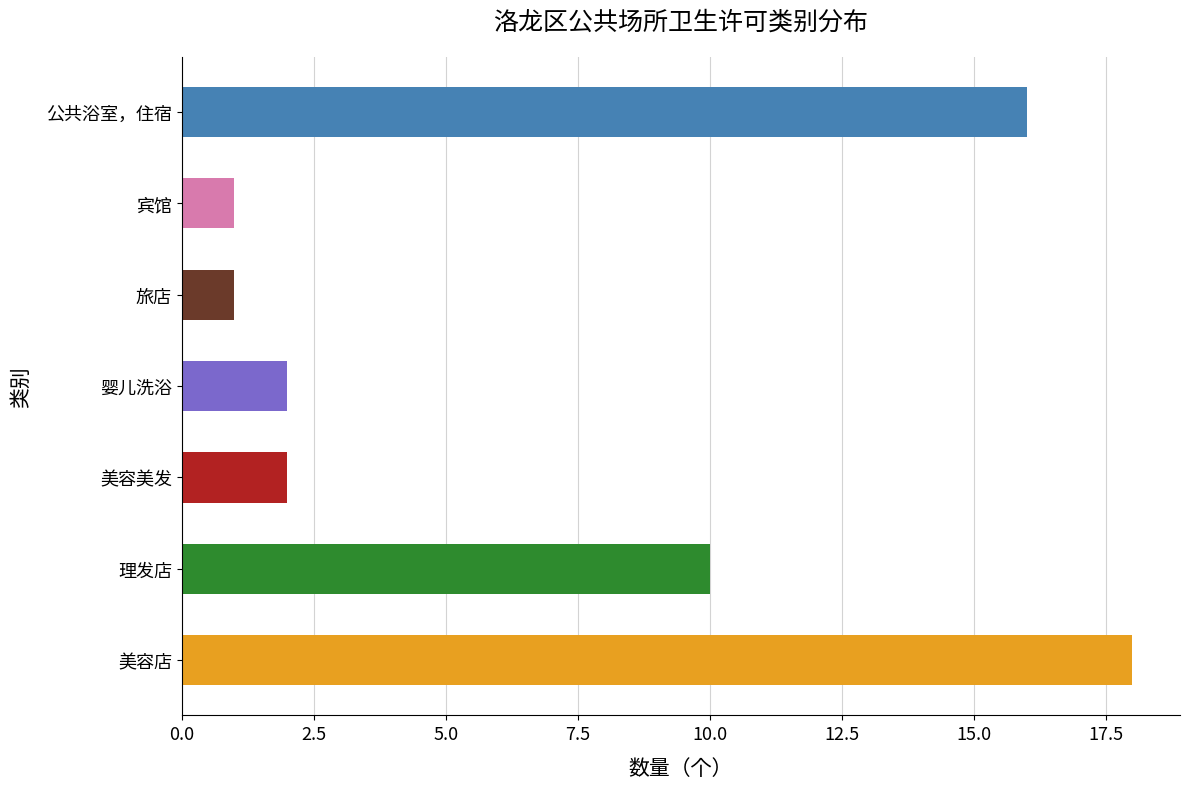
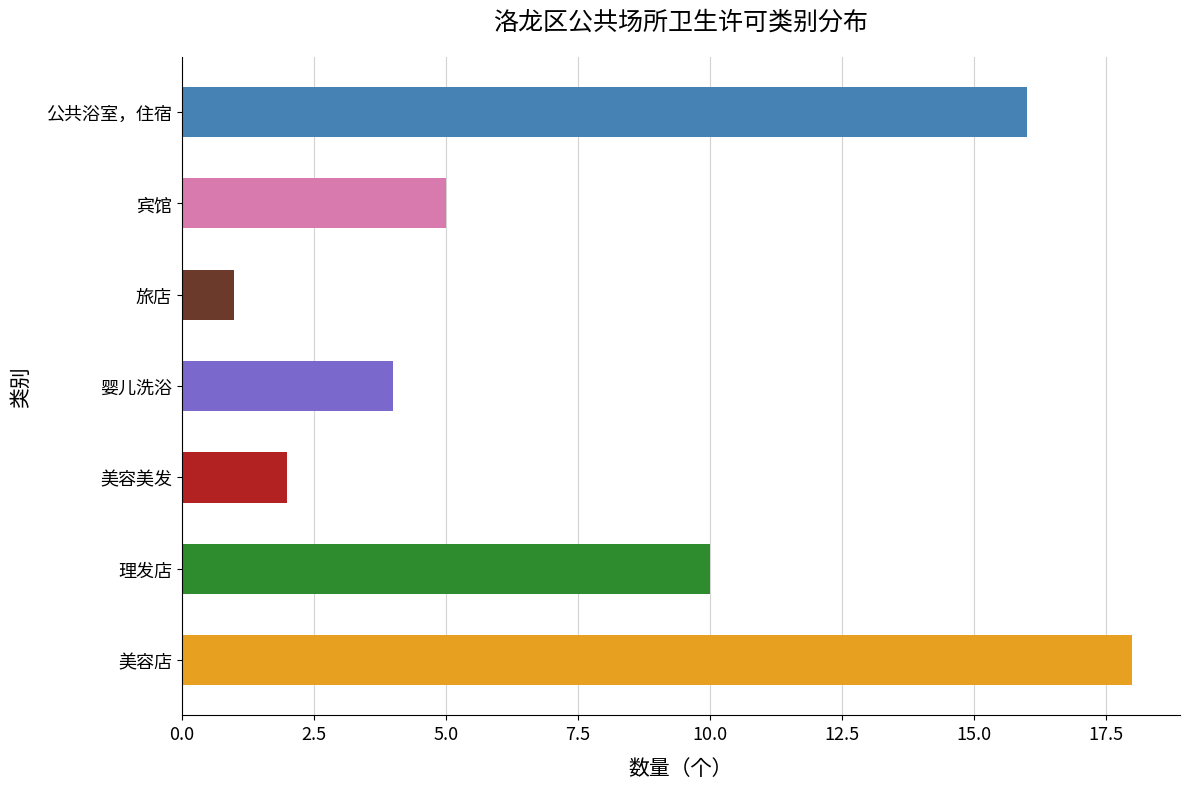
  {
    "公共浴室，住宿": 16,
-   "宾馆": 1,
+   "宾馆": 5,
    "旅店": 1,
-   "婴儿洗浴": 2,
+   "婴儿洗浴": 4,
    "美容美发": 2,
    "理发店": 10,
    "美容店": 18
  }
